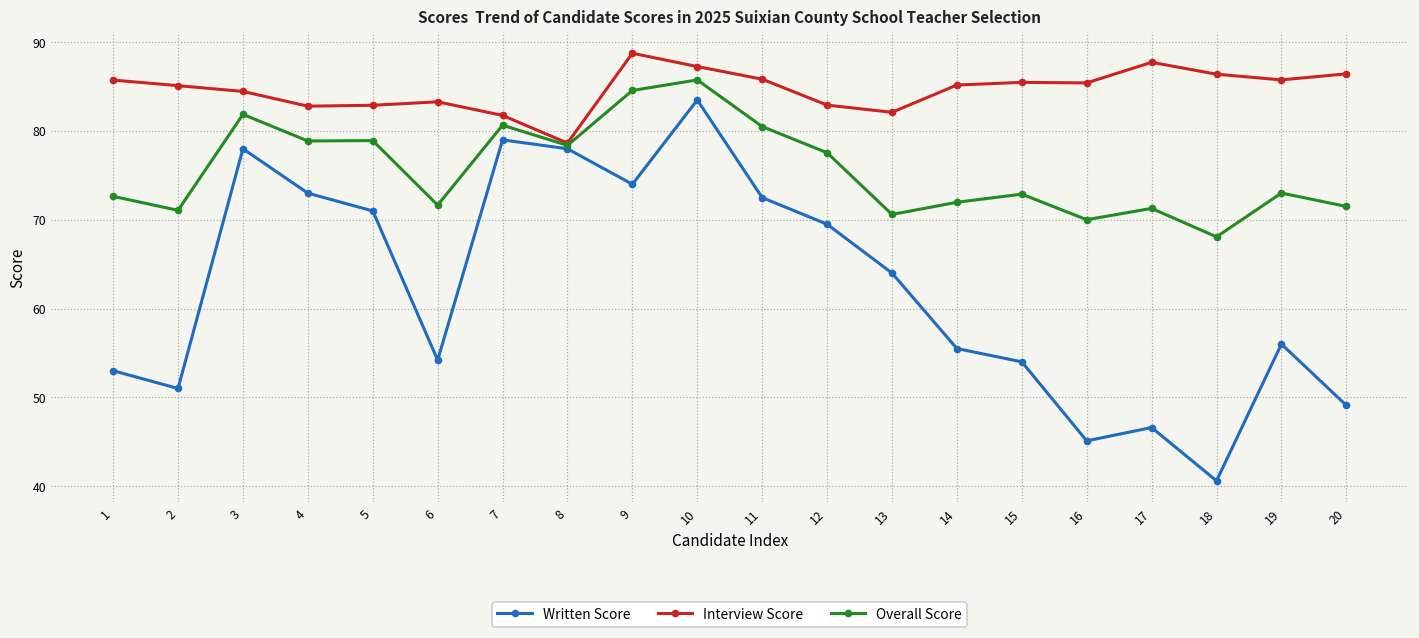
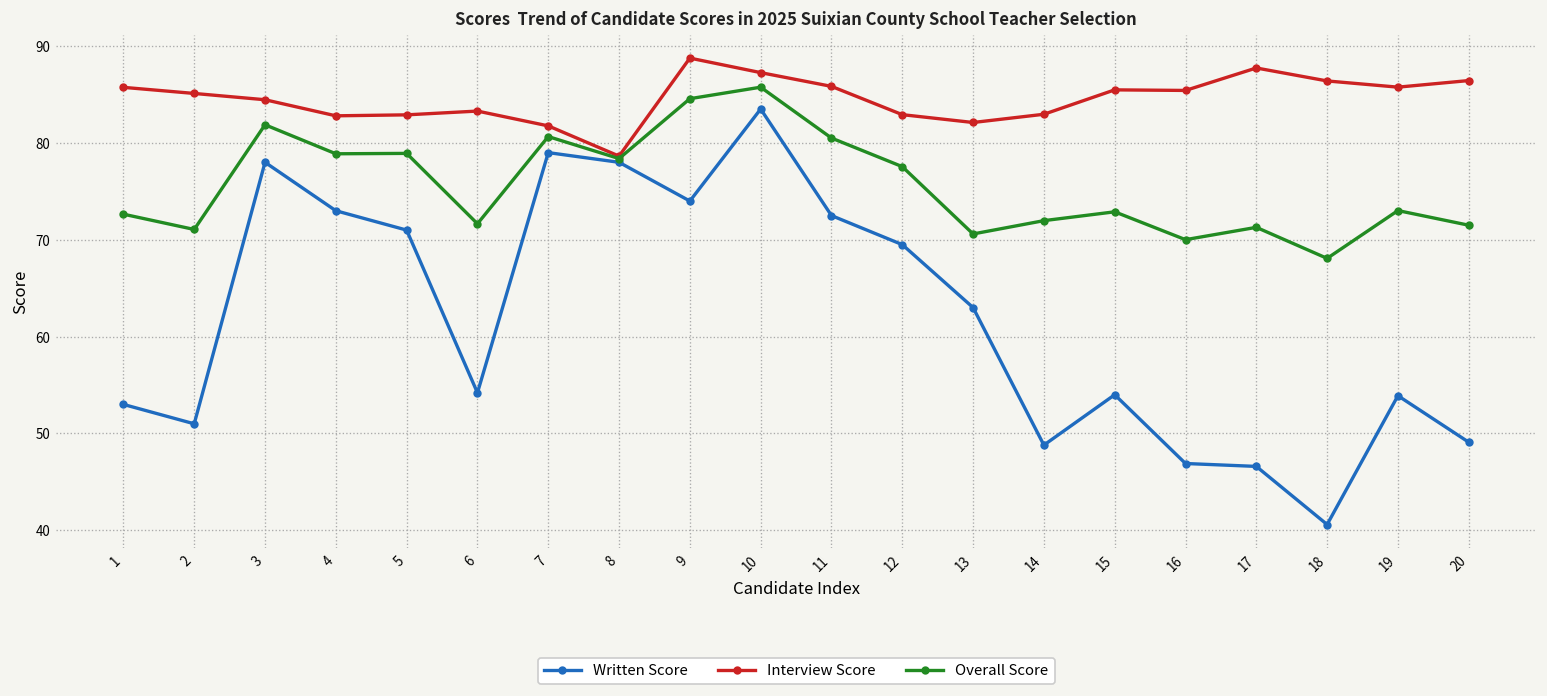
  {
    "Written Score": {
      "1": 53,
      "2": 51,
      "3": 78,
      "4": 73,
      "5": 71,
      "6": 54,
      "7": 79,
      "8": 78,
      "9": 74,
      "10": 84,
      "11": 73,
      "12": 70,
-     "13": 64,
-     "14": 56,
+     "13": 63,
+     "14": 49,
      "15": 54,
-     "16": 45,
+     "16": 47,
      "17": 47,
      "18": 41,
-     "19": 56,
+     "19": 54,
      "20": 49
    },
    "Interview Score": {
      "1": 86,
      "2": 85,
      "3": 84,
      "4": 83,
      "5": 83,
      "6": 83,
      "7": 82,
      "9": 89,
      "10": 87,
      "11": 86,
      "12": 83,
      "13": 82,
-     "14": 85,
+     "14": 83,
      "15": 85,
      "16": 85,
      "17": 88,
      "18": 86,
      "19": 86,
      "20": 86
    },
    "Overall Score": {
      "1": 73,
      "2": 71,
      "3": 82,
      "4": 79,
      "5": 79,
      "6": 72,
      "7": 81,
      "9": 85,
      "10": 86,
      "11": 81,
      "12": 78,
      "13": 71,
      "14": 72,
      "15": 73,
      "16": 70,
      "17": 71,
      "18": 68,
      "19": 73,
      "20": 72
    }
  }
